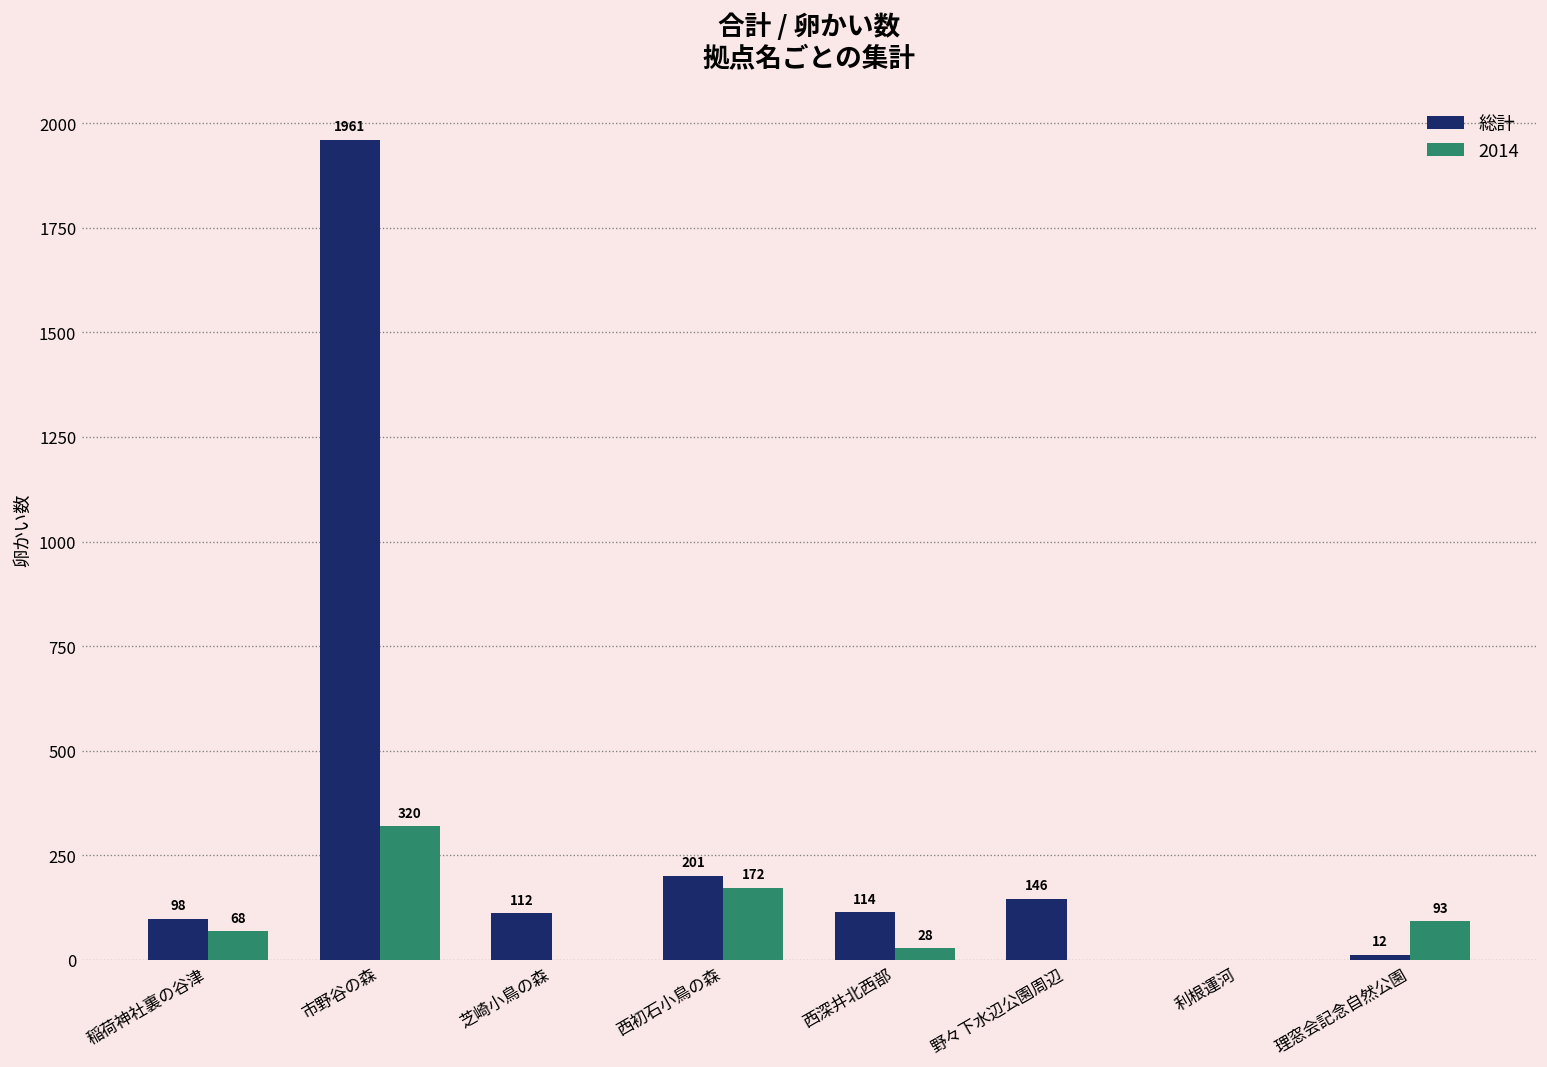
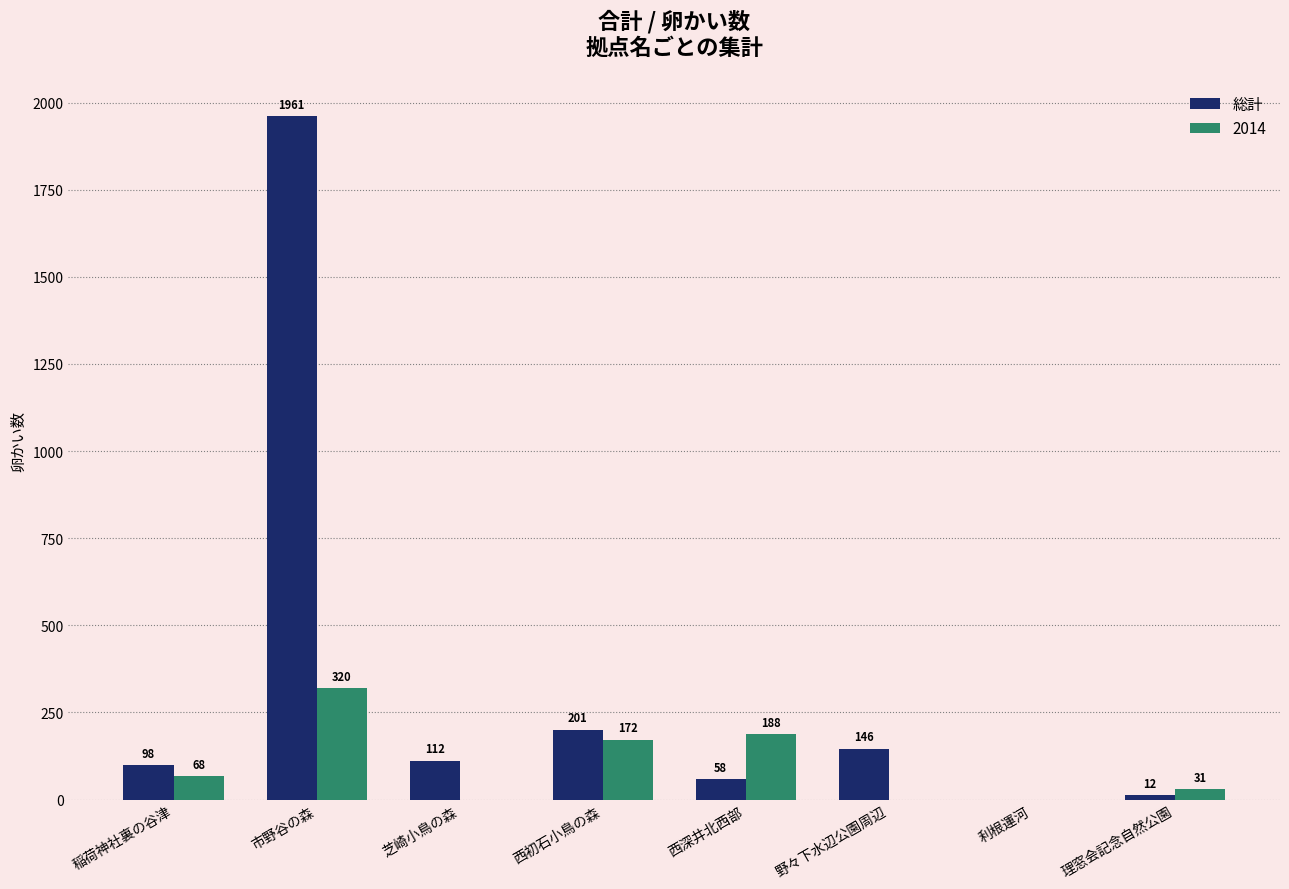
  {
    "総計": {
      "稲荷神社裏の谷津": 98,
      "市野谷の森": 1961,
      "芝崎小鳥の森": 112,
      "西初石小鳥の森": 201,
-     "西深井北西部": 114,
+     "西深井北西部": 58,
      "野々下水辺公園周辺": 146,
      "理窓会記念自然公園": 12
    },
    "2014": {
      "稲荷神社裏の谷津": 68,
      "市野谷の森": 320,
      "西初石小鳥の森": 172,
-     "西深井北西部": 28,
-     "理窓会記念自然公園": 93
+     "西深井北西部": 188,
+     "理窓会記念自然公園": 31
    }
  }
